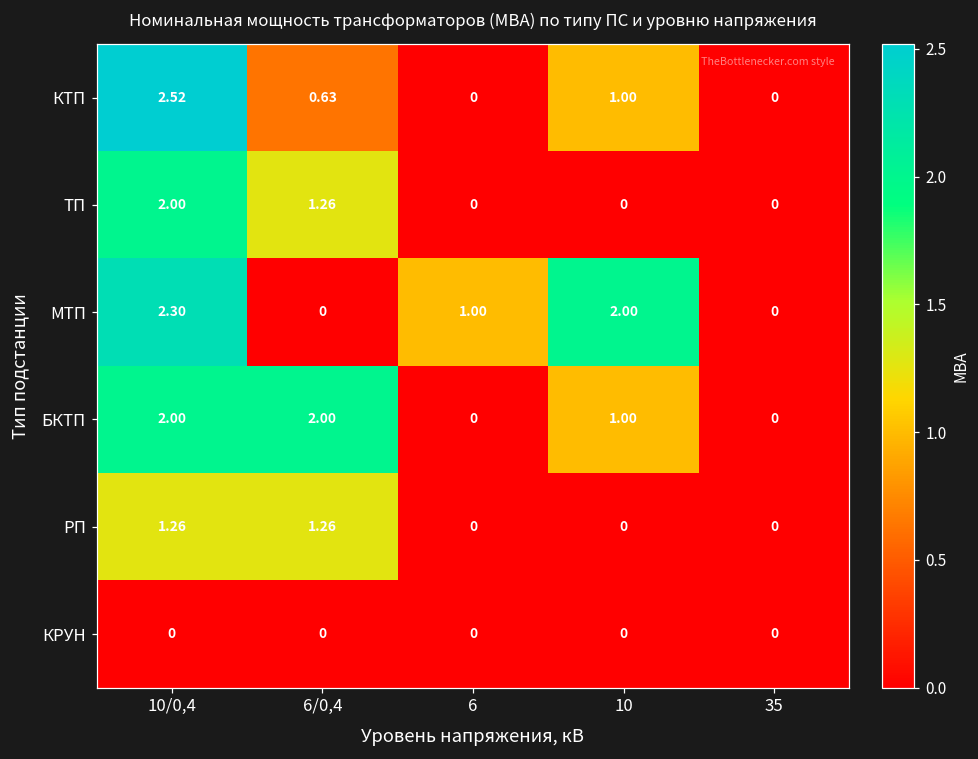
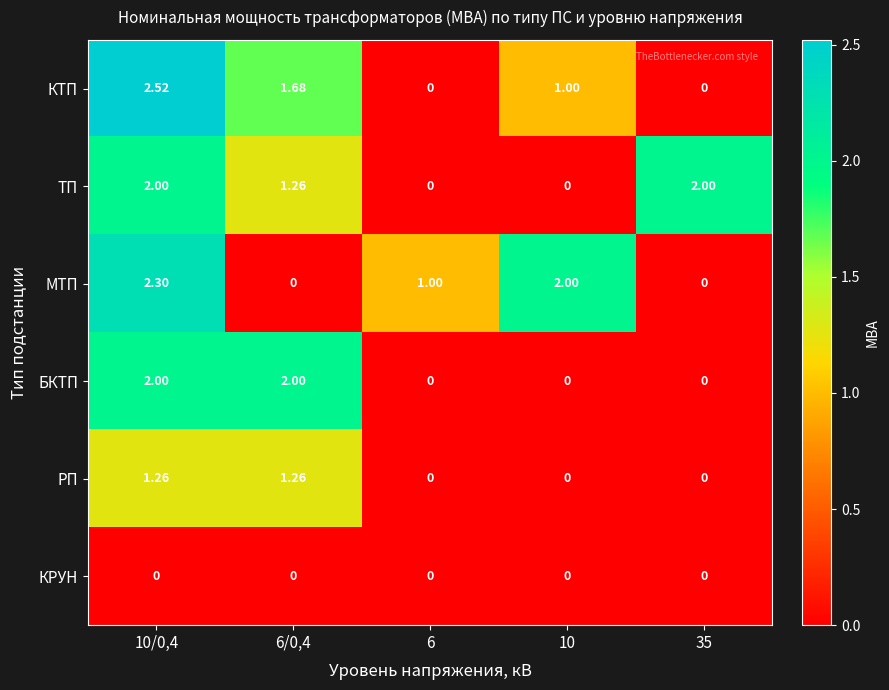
  {
    "КТП": {
      "10/0,4": 2.52,
-     "6/0,4": 0.63,
+     "6/0,4": 1.68,
      "6": 0,
      "10": 1.00
    },
    "ТП": {
      "10/0,4": 2.00,
      "6/0,4": 1.26,
      "6": 0,
      "10": 0,
-     "35": 0
+     "35": 2.00
    },
    "МТП": {
      "10/0,4": 2.30,
      "6/0,4": 0,
      "6": 1.00,
      "10": 2.00,
      "35": 0
    },
    "БКТП": {
      "10/0,4": 2.00,
      "6/0,4": 2.00,
      "6": 0,
-     "10": 1.00,
+     "10": 0,
      "35": 0
    },
    "РП": {
      "10/0,4": 1.26,
      "6/0,4": 1.26,
      "6": 0,
      "10": 0,
      "35": 0
    },
    "КРУН": {
      "10/0,4": 0,
      "6/0,4": 0,
      "6": 0,
      "10": 0,
      "35": 0
    }
  }
